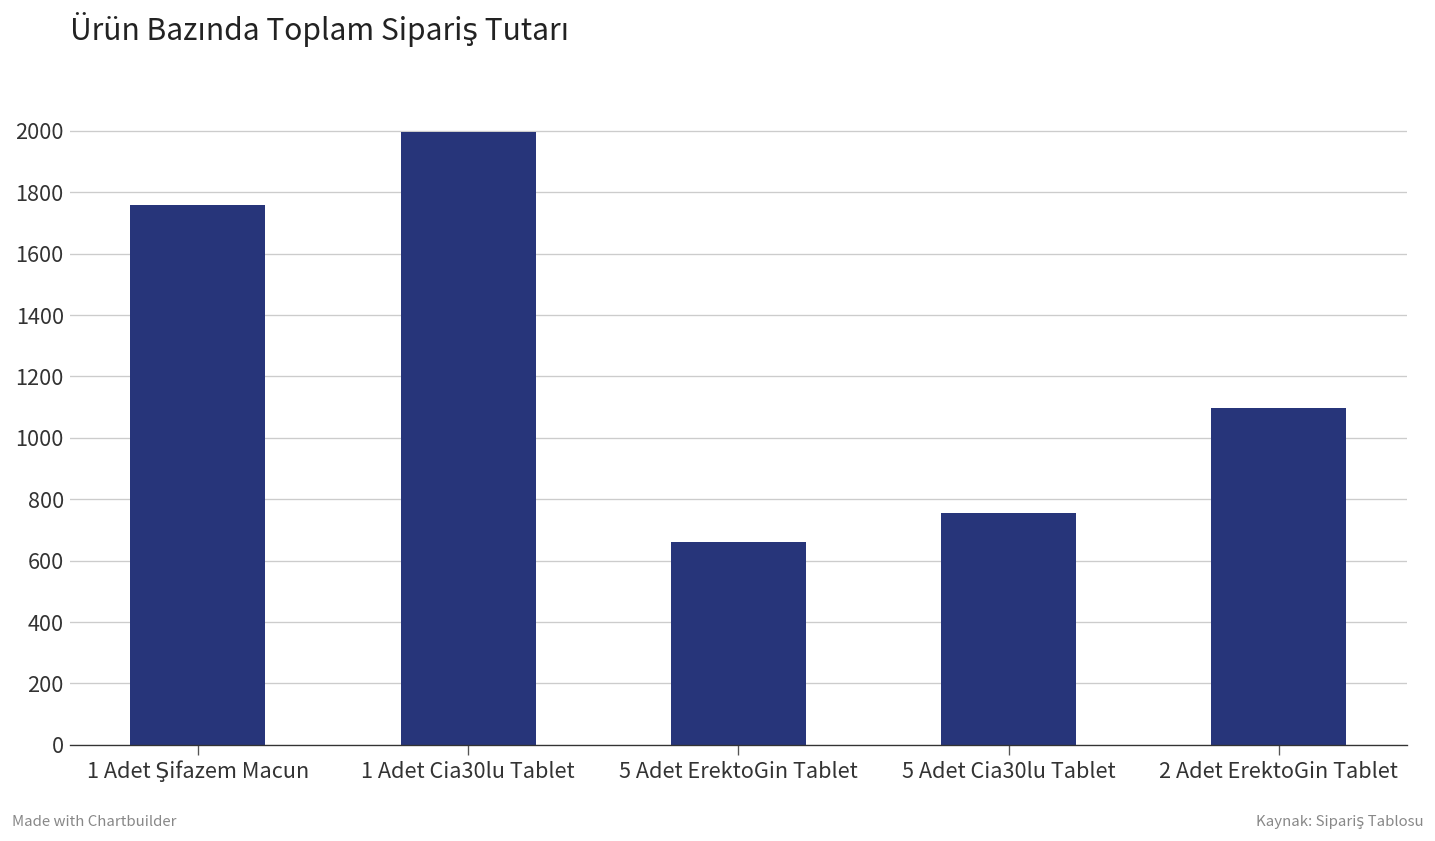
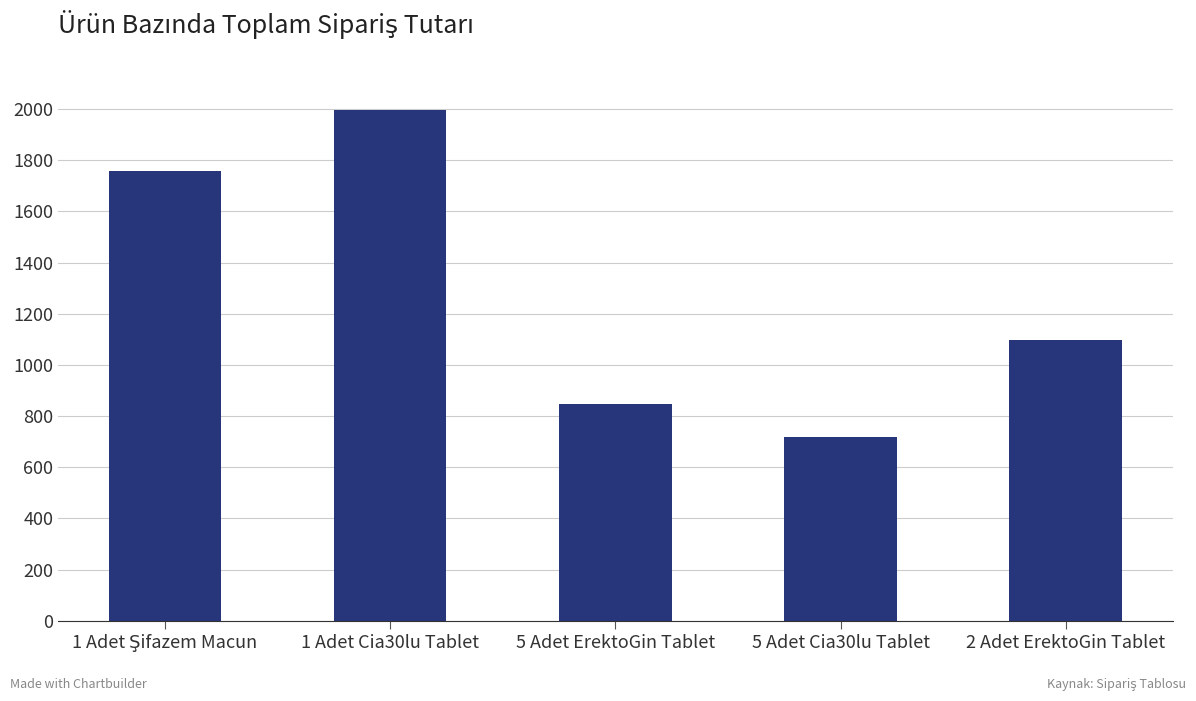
  {
    "1 Adet Şifazem Macun": 1760,
    "1 Adet Cia30lu Tablet": 2000,
-   "5 Adet ErektoGin Tablet": 660,
-   "5 Adet Cia30lu Tablet": 750,
+   "5 Adet ErektoGin Tablet": 850,
+   "5 Adet Cia30lu Tablet": 720,
    "2 Adet ErektoGin Tablet": 1100
  }
